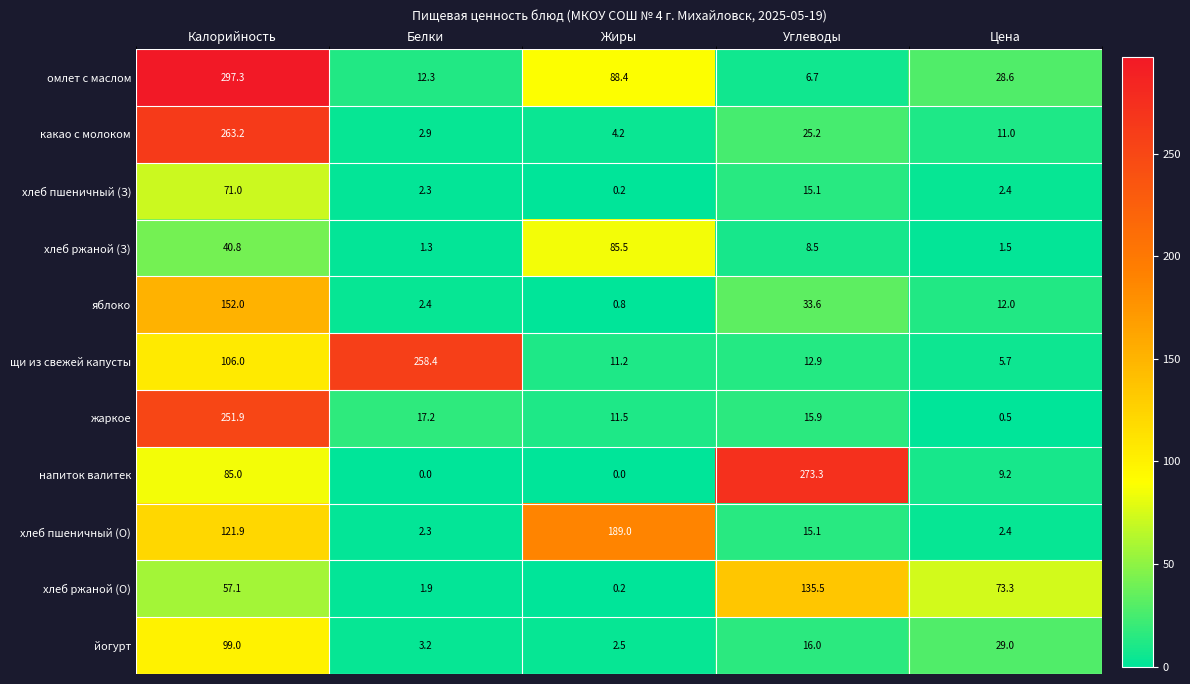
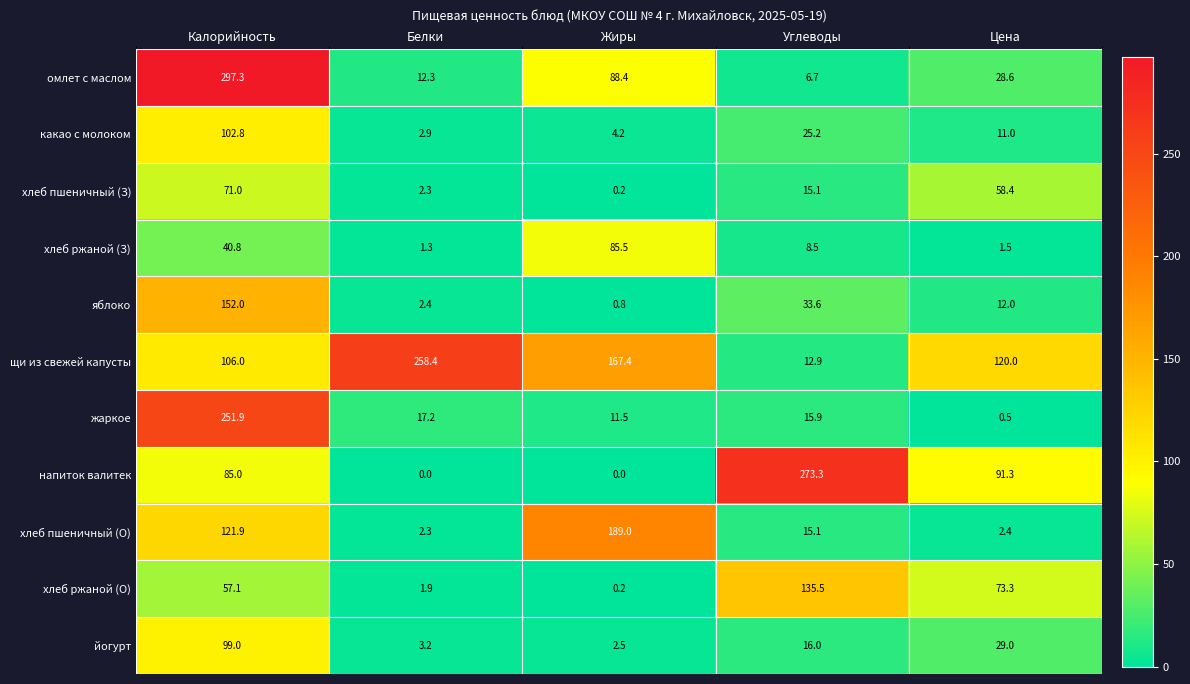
  {
    "омлет с маслом": {
      "Калорийность": 297.3,
      "Белки": 12.3,
      "Жиры": 88.4,
      "Углеводы": 6.7,
      "Цена": 28.6
    },
    "какао с молоком": {
-     "Калорийность": 263.2,
+     "Калорийность": 102.8,
      "Белки": 2.9,
      "Жиры": 4.2,
      "Углеводы": 25.2,
      "Цена": 11.0
    },
    "хлеб пшеничный (З)": {
      "Калорийность": 71.0,
      "Белки": 2.3,
      "Жиры": 0.2,
      "Углеводы": 15.1,
-     "Цена": 2.4
+     "Цена": 58.4
    },
    "хлеб ржаной (З)": {
      "Калорийность": 40.8,
      "Белки": 1.3,
      "Жиры": 85.5,
      "Углеводы": 8.5,
      "Цена": 1.5
    },
    "яблоко": {
      "Калорийность": 152.0,
      "Белки": 2.4,
      "Жиры": 0.8,
      "Углеводы": 33.6,
      "Цена": 12.0
    },
    "щи из свежей капусты": {
      "Калорийность": 106.0,
      "Белки": 258.4,
-     "Жиры": 11.2,
+     "Жиры": 167.4,
      "Углеводы": 12.9,
-     "Цена": 5.7
+     "Цена": 120.0
    },
    "жаркое": {
      "Калорийность": 251.9,
      "Белки": 17.2,
      "Жиры": 11.5,
      "Углеводы": 15.9,
      "Цена": 0.5
    },
    "напиток валитек": {
      "Калорийность": 85.0,
      "Белки": 0.0,
      "Жиры": 0.0,
      "Углеводы": 273.3,
-     "Цена": 9.2
+     "Цена": 91.3
    },
    "хлеб пшеничный (О)": {
      "Калорийность": 121.9,
      "Белки": 2.3,
      "Жиры": 189.0,
      "Углеводы": 15.1,
      "Цена": 2.4
    },
    "хлеб ржаной (О)": {
      "Калорийность": 57.1,
      "Белки": 1.9,
      "Жиры": 0.2,
      "Углеводы": 135.5,
      "Цена": 73.3
    },
    "йогурт": {
      "Калорийность": 99.0,
      "Белки": 3.2,
      "Жиры": 2.5,
      "Углеводы": 16.0,
      "Цена": 29.0
    }
  }
